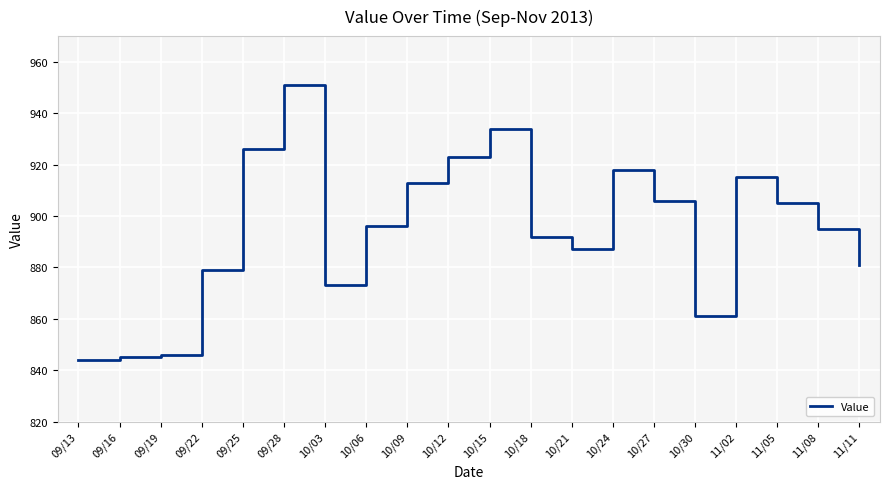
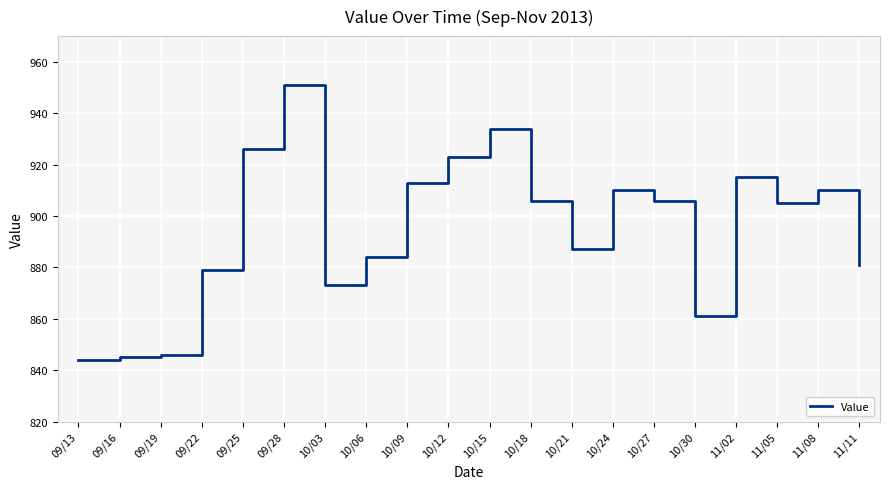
  {
    "09/13": 844,
    "09/16": 845,
    "09/19": 846,
    "09/22": 879,
    "09/25": 926,
    "09/28": 951,
    "10/03": 873,
-   "10/06": 896,
+   "10/06": 884,
    "10/09": 913,
    "10/12": 923,
    "10/15": 934,
-   "10/18": 892,
+   "10/18": 906,
    "10/21": 887,
-   "10/24": 918,
+   "10/24": 910,
    "10/27": 906,
    "10/30": 861,
    "11/02": 915,
    "11/05": 905,
-   "11/08": 895,
+   "11/08": 910,
    "11/11": 881
  }
